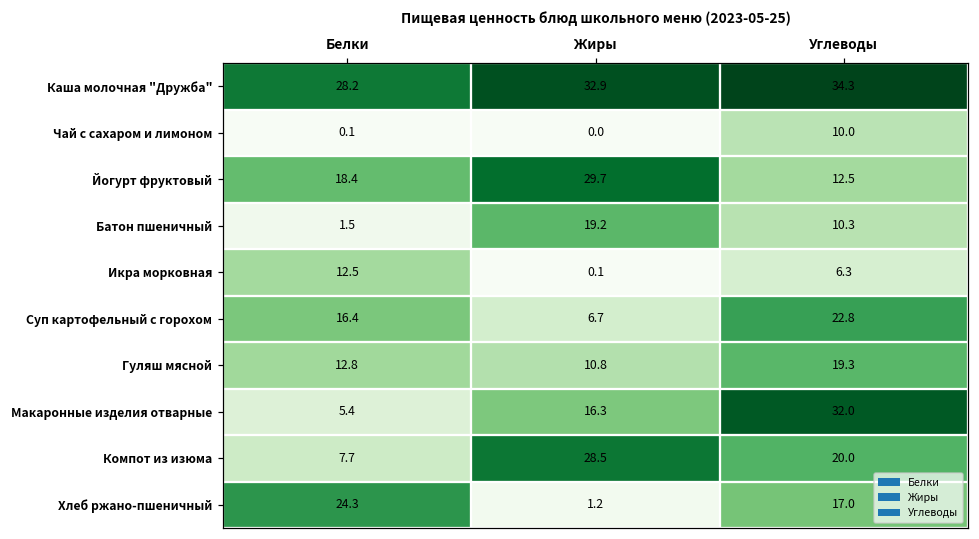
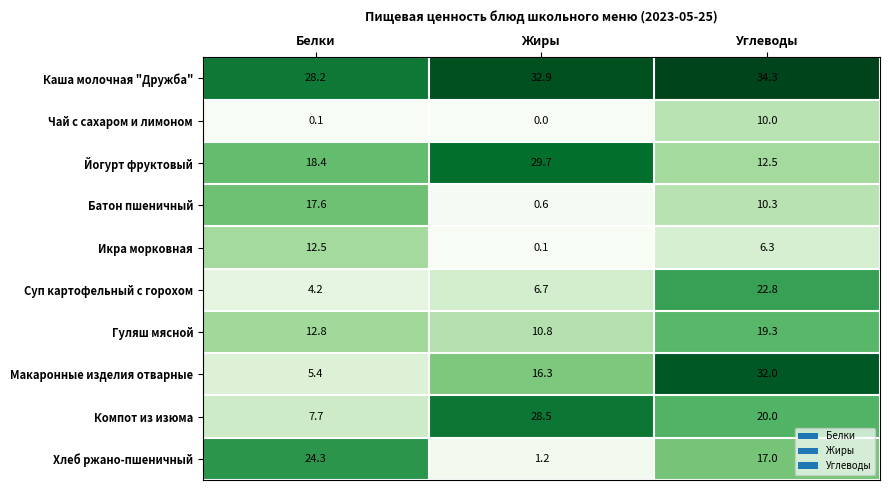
  {
    "Каша молочная \"Дружба\"": {
      "Белки": 28.2,
      "Жиры": 32.9,
      "Углеводы": 34.3
    },
    "Чай с сахаром и лимоном": {
      "Белки": 0.1,
      "Жиры": 0.0,
      "Углеводы": 10.0
    },
    "Йогурт фруктовый": {
      "Белки": 18.4,
      "Жиры": 29.7,
      "Углеводы": 12.5
    },
    "Батон пшеничный": {
-     "Белки": 1.5,
-     "Жиры": 19.2,
+     "Белки": 17.6,
+     "Жиры": 0.6,
      "Углеводы": 10.3
    },
    "Икра морковная": {
      "Белки": 12.5,
      "Жиры": 0.1,
      "Углеводы": 6.3
    },
    "Суп картофельный с горохом": {
-     "Белки": 16.4,
+     "Белки": 4.2,
      "Жиры": 6.7,
      "Углеводы": 22.8
    },
    "Гуляш мясной": {
      "Белки": 12.8,
      "Жиры": 10.8,
      "Углеводы": 19.3
    },
    "Макаронные изделия отварные": {
      "Белки": 5.4,
      "Жиры": 16.3,
      "Углеводы": 32.0
    },
    "Компот из изюма": {
      "Белки": 7.7,
      "Жиры": 28.5,
      "Углеводы": 20.0
    },
    "Хлеб ржано-пшеничный": {
      "Белки": 24.3,
      "Жиры": 1.2,
      "Углеводы": 17.0
    }
  }
